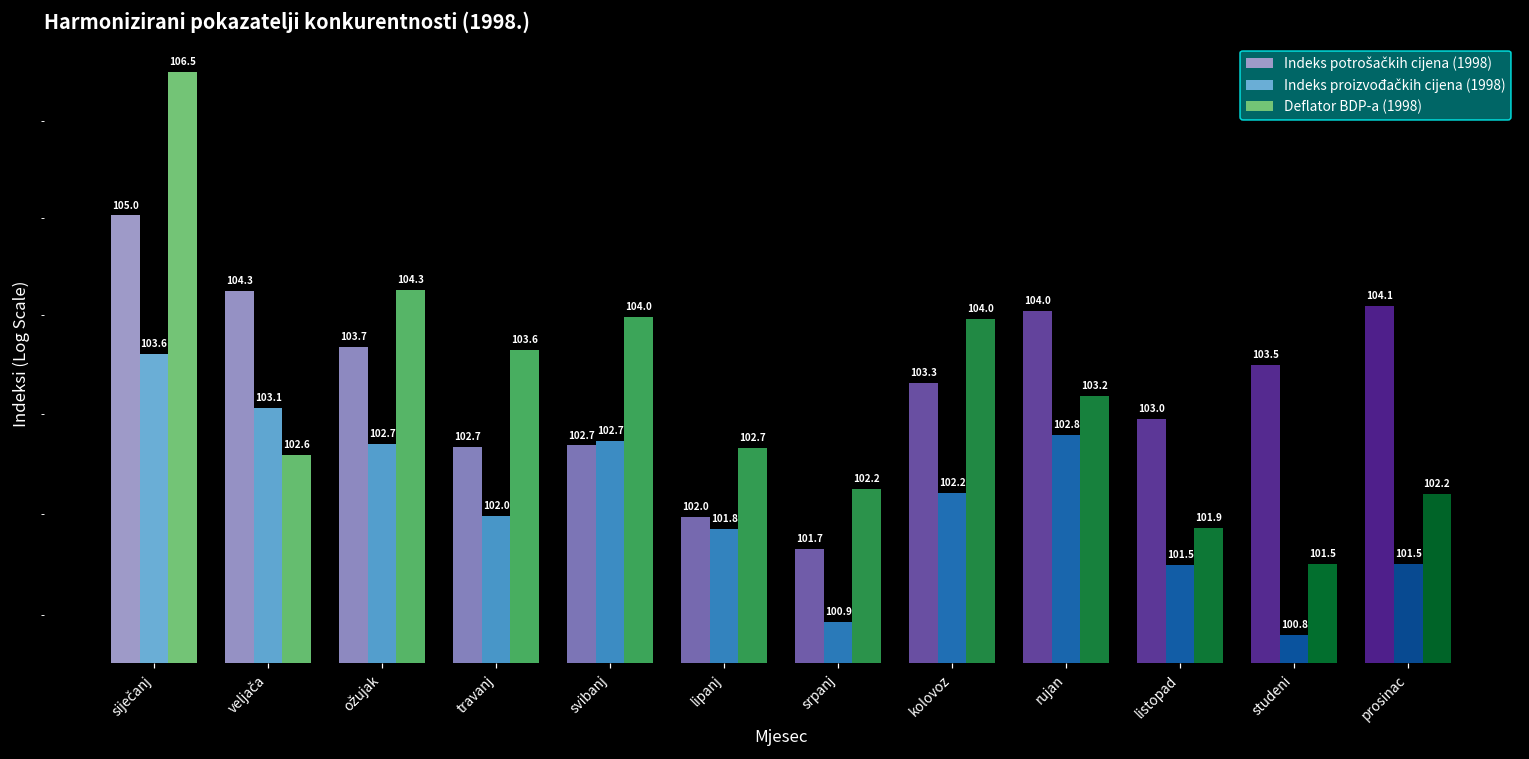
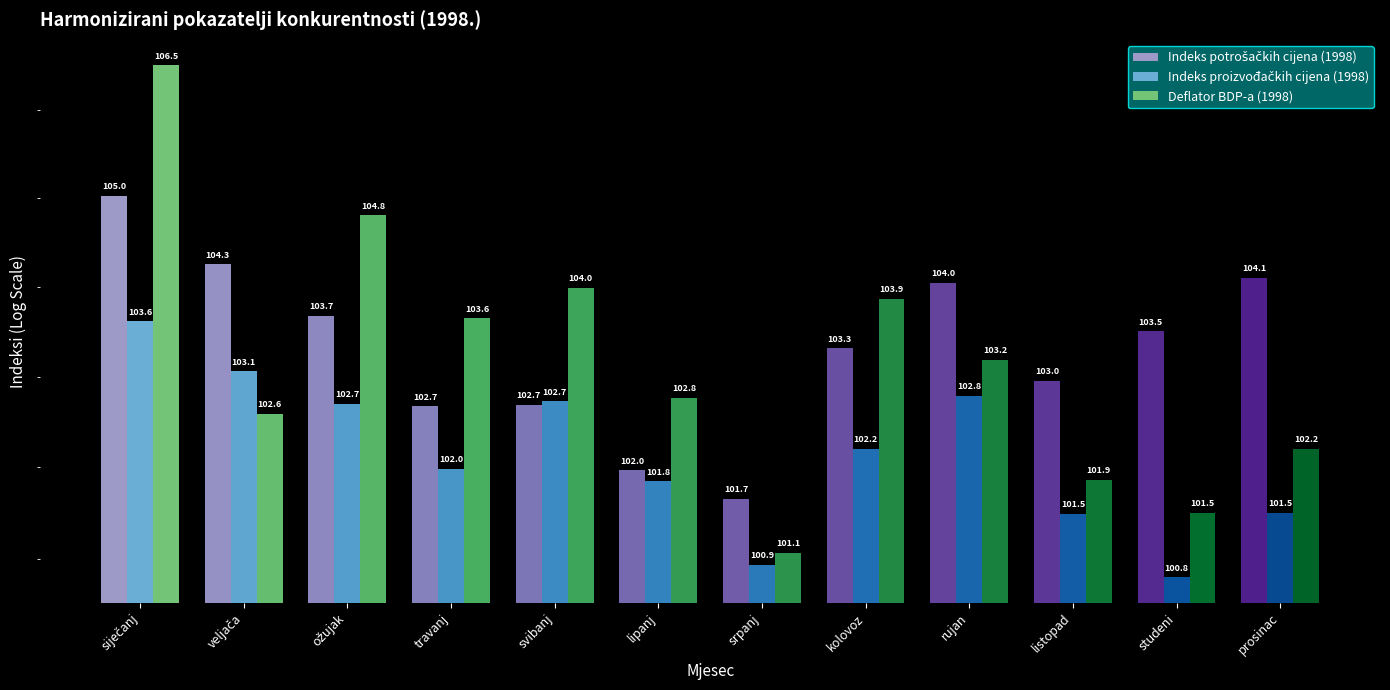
  {
    "Deflator BDP-a (1998)": {
      "siječanj": 106.5,
      "veljača": 102.6,
-     "ožujak": 104.3,
+     "ožujak": 104.8,
      "travanj": 103.6,
      "svibanj": 104.0,
-     "lipanj": 102.7,
-     "srpanj": 102.2,
-     "kolovoz": 104.0,
+     "lipanj": 102.8,
+     "srpanj": 101.1,
+     "kolovoz": 103.9,
      "rujan": 103.2,
      "listopad": 101.9,
      "studeni": 101.5,
      "prosinac": 102.2
    }
  }
